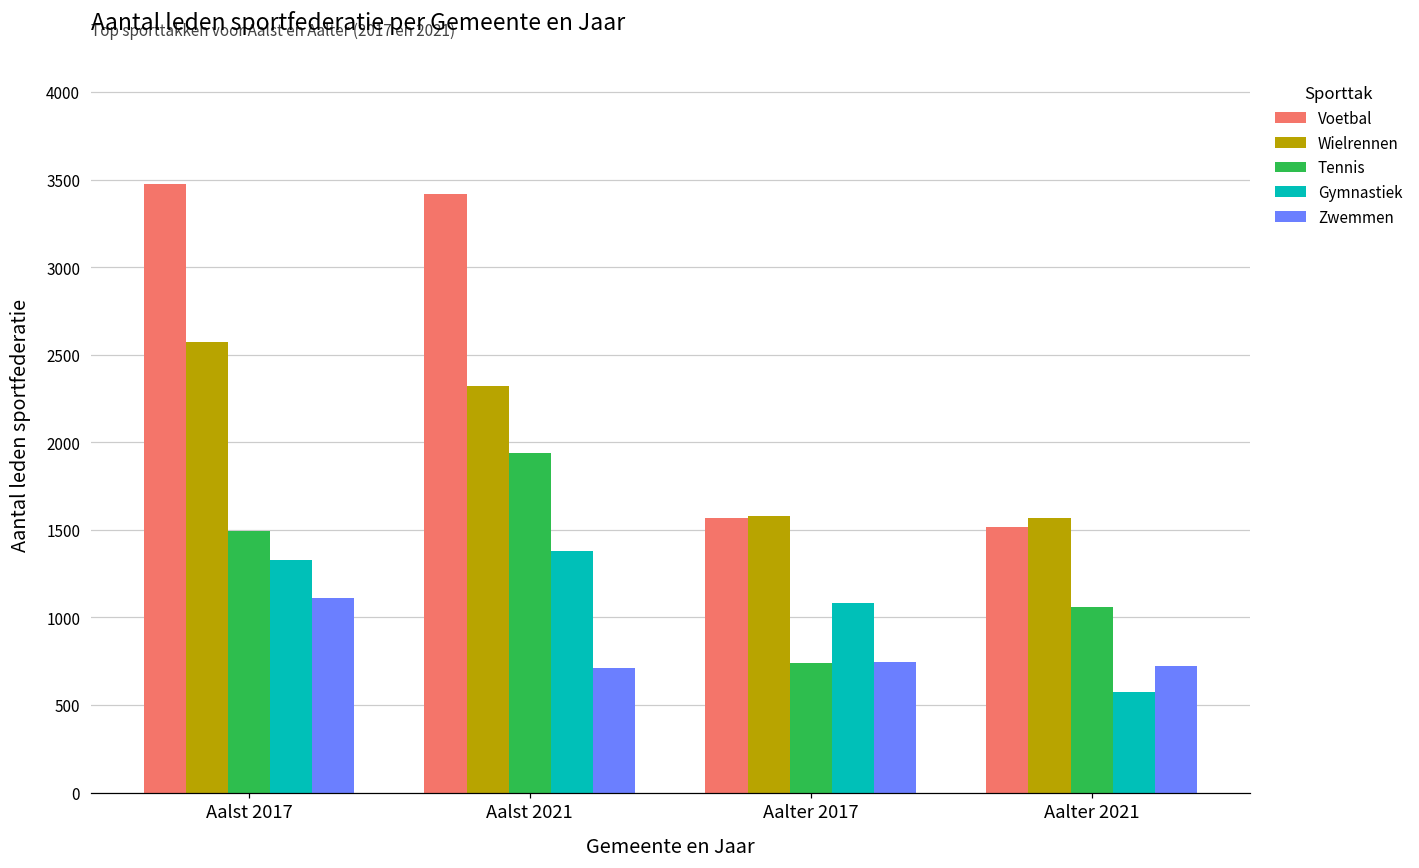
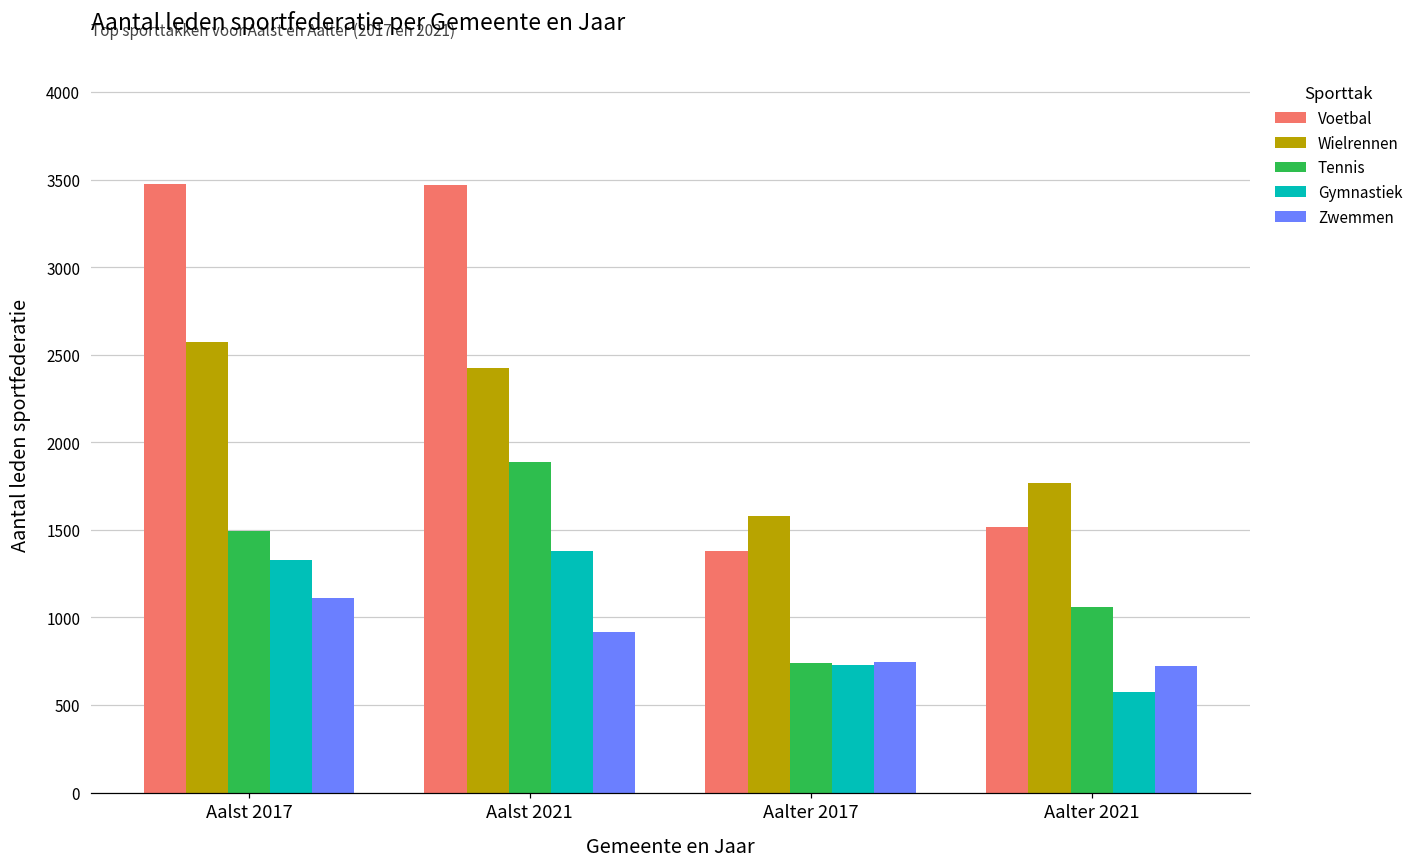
  {
    "Voetbal": {
      "Aalst 2017": 3480,
-     "Aalst 2021": 3420,
-     "Aalter 2017": 1570,
+     "Aalst 2021": 3470,
+     "Aalter 2017": 1380,
      "Aalter 2021": 1520
    },
    "Wielrennen": {
      "Aalst 2017": 2570,
-     "Aalst 2021": 2320,
+     "Aalst 2021": 2420,
      "Aalter 2017": 1580,
-     "Aalter 2021": 1570
+     "Aalter 2021": 1770
    },
    "Tennis": {
      "Aalst 2017": 1490,
-     "Aalst 2021": 1940,
+     "Aalst 2021": 1890,
      "Aalter 2017": 740,
      "Aalter 2021": 1060
    },
    "Gymnastiek": {
      "Aalst 2017": 1330,
      "Aalst 2021": 1380,
-     "Aalter 2017": 1080,
+     "Aalter 2017": 730,
      "Aalter 2021": 570
    },
    "Zwemmen": {
      "Aalst 2017": 1110,
-     "Aalst 2021": 710,
+     "Aalst 2021": 920,
      "Aalter 2017": 750,
      "Aalter 2021": 720
    }
  }
